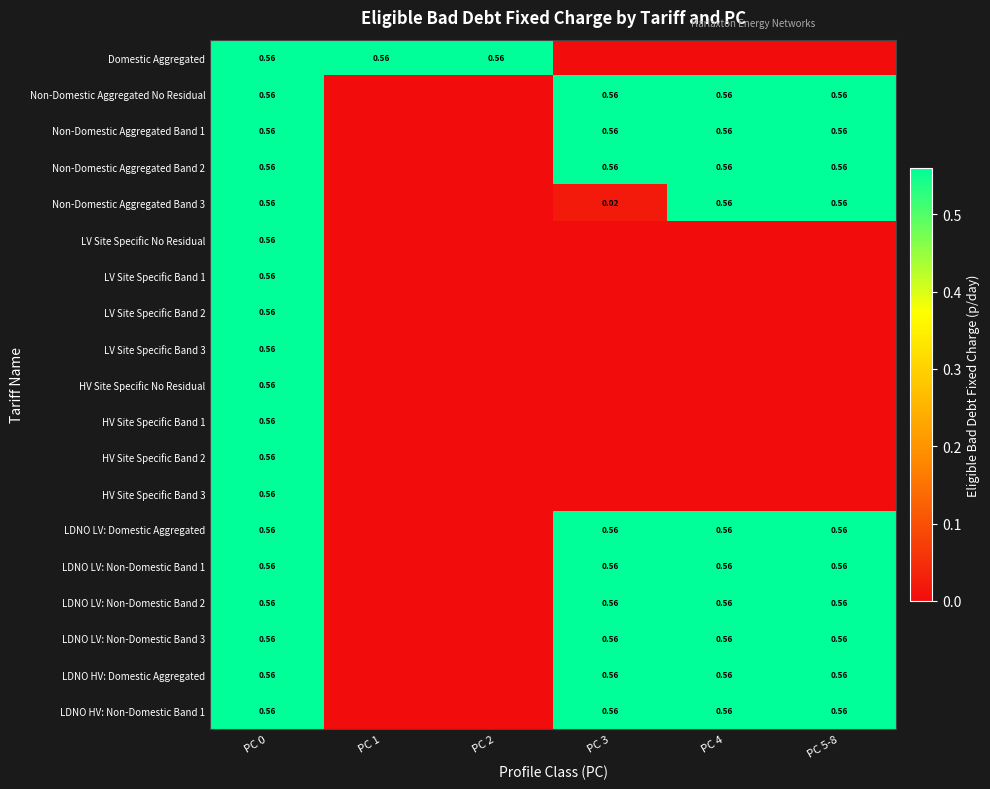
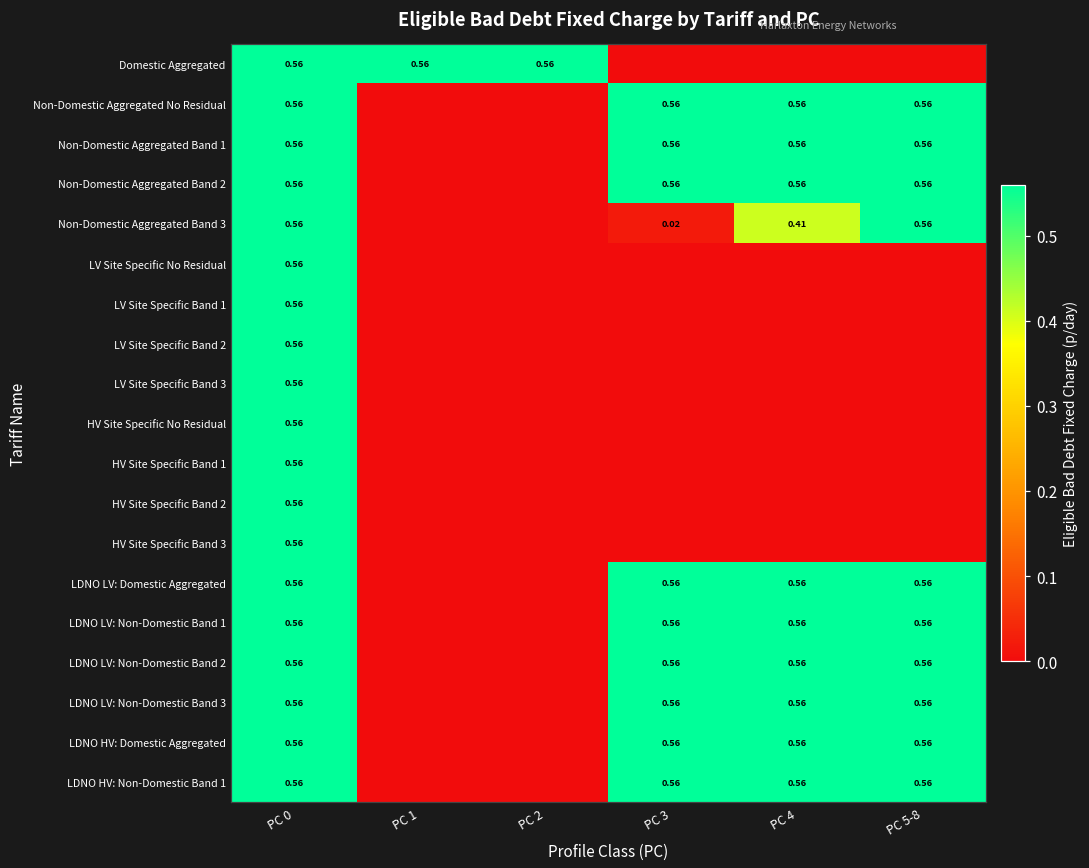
  {
    "Domestic Aggregated": {
      "PC 0": 0.56,
      "PC 1": 0.56,
      "PC 2": 0.56
    },
    "Non-Domestic Aggregated No Residual": {
      "PC 0": 0.56,
      "PC 3": 0.56,
      "PC 4": 0.56,
      "PC 5-8": 0.56
    },
    "Non-Domestic Aggregated Band 1": {
      "PC 0": 0.56,
      "PC 3": 0.56,
      "PC 4": 0.56,
      "PC 5-8": 0.56
    },
    "Non-Domestic Aggregated Band 2": {
      "PC 0": 0.56,
      "PC 3": 0.56,
      "PC 4": 0.56,
      "PC 5-8": 0.56
    },
    "Non-Domestic Aggregated Band 3": {
      "PC 0": 0.56,
      "PC 3": 0.02,
-     "PC 4": 0.56,
+     "PC 4": 0.41,
      "PC 5-8": 0.56
    },
    "LV Site Specific No Residual": {
      "PC 0": 0.56
    },
    "LV Site Specific Band 1": {
      "PC 0": 0.56
    },
    "LV Site Specific Band 2": {
      "PC 0": 0.56
    },
    "LV Site Specific Band 3": {
      "PC 0": 0.56
    },
    "HV Site Specific No Residual": {
      "PC 0": 0.56
    },
    "HV Site Specific Band 1": {
      "PC 0": 0.56
    },
    "HV Site Specific Band 2": {
      "PC 0": 0.56
    },
    "HV Site Specific Band 3": {
      "PC 0": 0.56
    },
    "LDNO LV: Domestic Aggregated": {
      "PC 0": 0.56,
      "PC 3": 0.56,
      "PC 4": 0.56,
      "PC 5-8": 0.56
    },
    "LDNO LV: Non-Domestic Band 1": {
      "PC 0": 0.56,
      "PC 3": 0.56,
      "PC 4": 0.56,
      "PC 5-8": 0.56
    },
    "LDNO LV: Non-Domestic Band 2": {
      "PC 0": 0.56,
      "PC 3": 0.56,
      "PC 4": 0.56,
      "PC 5-8": 0.56
    },
    "LDNO LV: Non-Domestic Band 3": {
      "PC 0": 0.56,
      "PC 3": 0.56,
      "PC 4": 0.56,
      "PC 5-8": 0.56
    },
    "LDNO HV: Domestic Aggregated": {
      "PC 0": 0.56,
      "PC 3": 0.56,
      "PC 4": 0.56,
      "PC 5-8": 0.56
    },
    "LDNO HV: Non-Domestic Band 1": {
      "PC 0": 0.56,
      "PC 3": 0.56,
      "PC 4": 0.56,
      "PC 5-8": 0.56
    }
  }
